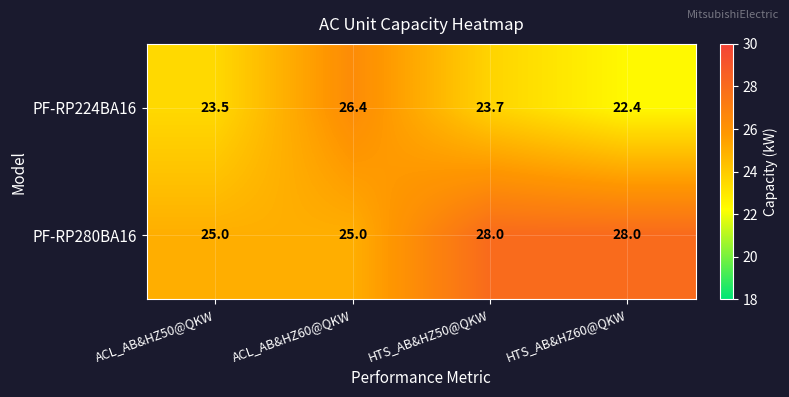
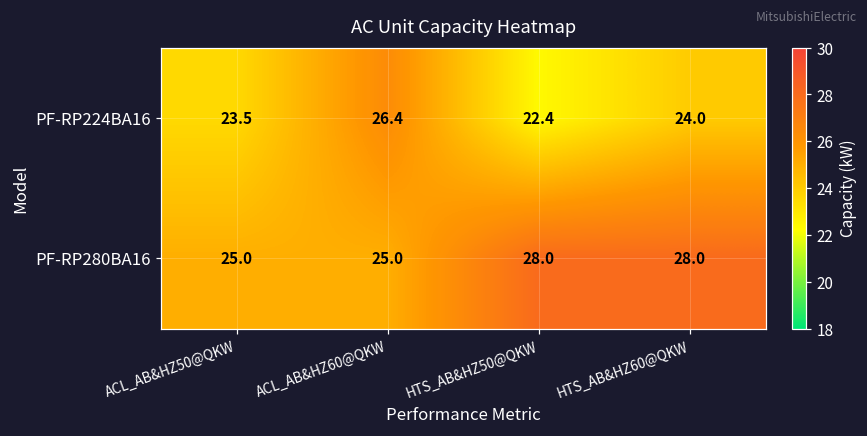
  {
    "PF-RP224BA16": {
      "ACL_AB&HZ50@QKW": 23.5,
      "ACL_AB&HZ60@QKW": 26.4,
-     "HTS_AB&HZ50@QKW": 23.7,
-     "HTS_AB&HZ60@QKW": 22.4
+     "HTS_AB&HZ50@QKW": 22.4,
+     "HTS_AB&HZ60@QKW": 24.0
    },
    "PF-RP280BA16": {
      "ACL_AB&HZ50@QKW": 25.0,
      "ACL_AB&HZ60@QKW": 25.0,
      "HTS_AB&HZ50@QKW": 28.0,
      "HTS_AB&HZ60@QKW": 28.0
    }
  }
